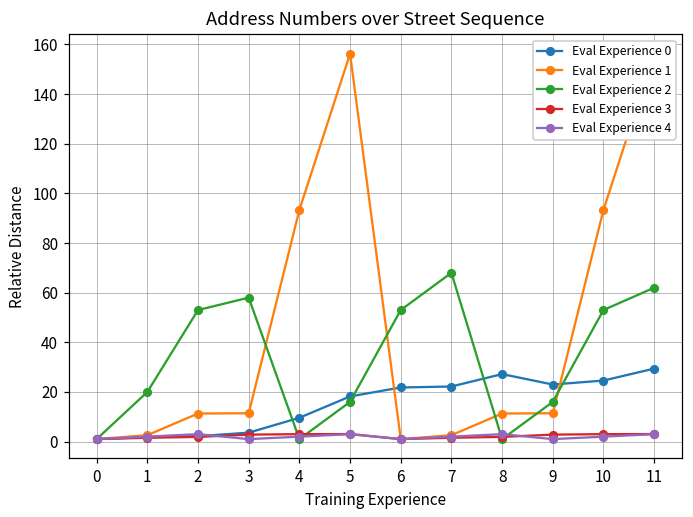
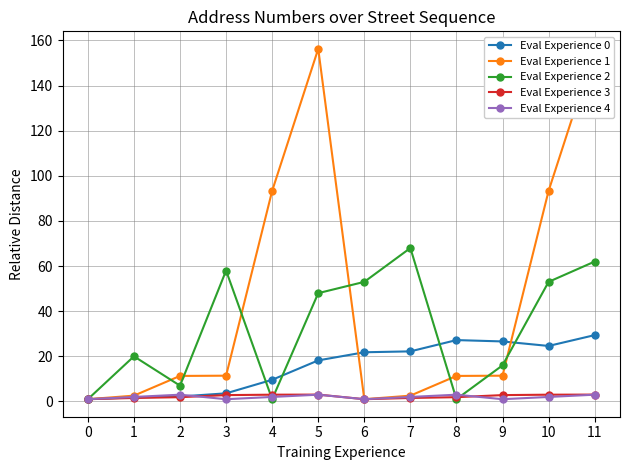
  {
    "Eval Experience 0": {
      "4": 10,
      "5": 18,
      "6": 22,
      "7": 22,
      "8": 27,
-     "9": 23,
+     "9": 27,
      "10": 25,
      "11": 29
    },
    "Eval Experience 1": {
      "2": 11,
      "3": 11,
      "4": 93,
      "5": 156,
      "8": 11,
      "9": 11,
      "10": 93
    },
    "Eval Experience 2": {
      "1": 20,
-     "2": 53,
+     "2": 7,
      "3": 58,
-     "5": 16,
+     "5": 48,
      "6": 53,
      "7": 68,
      "9": 16,
      "10": 53,
      "11": 62
    },
    "Eval Experience 3": {
      "9": 3
    },
    "Eval Experience 4": {
      "3": 1,
      "9": 1
    }
  }
